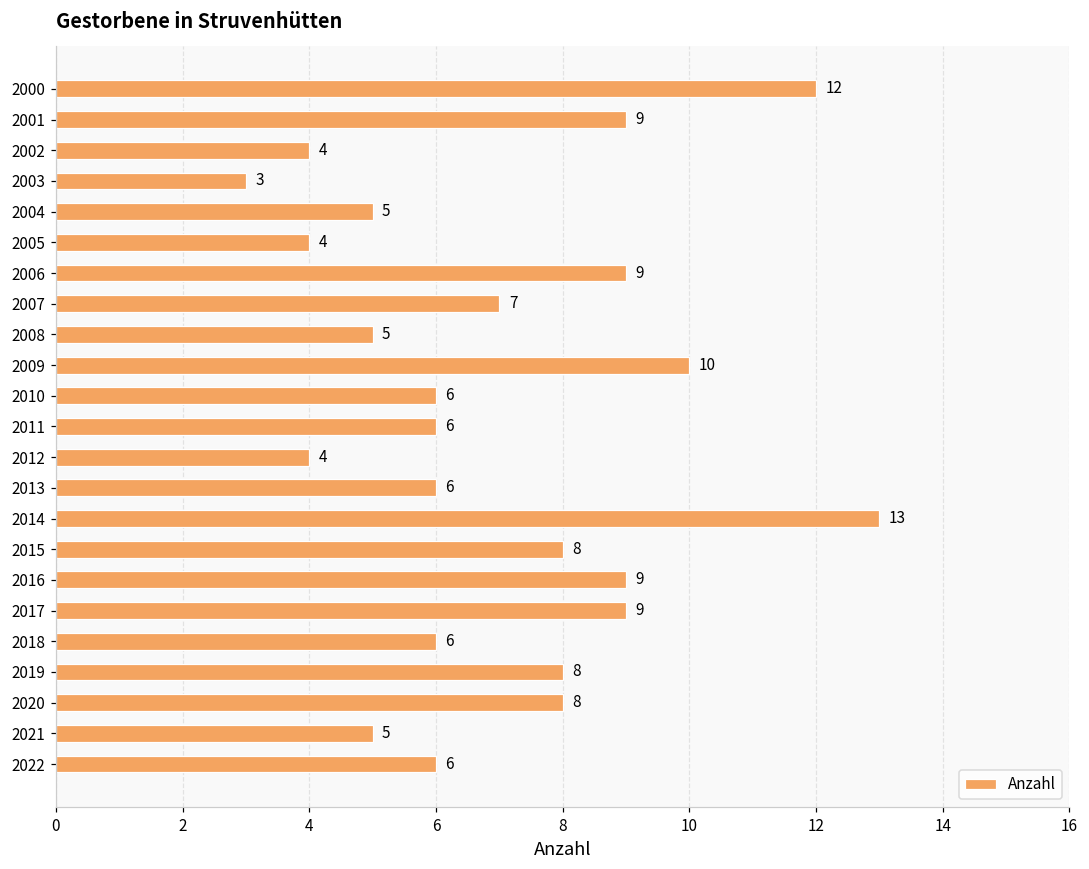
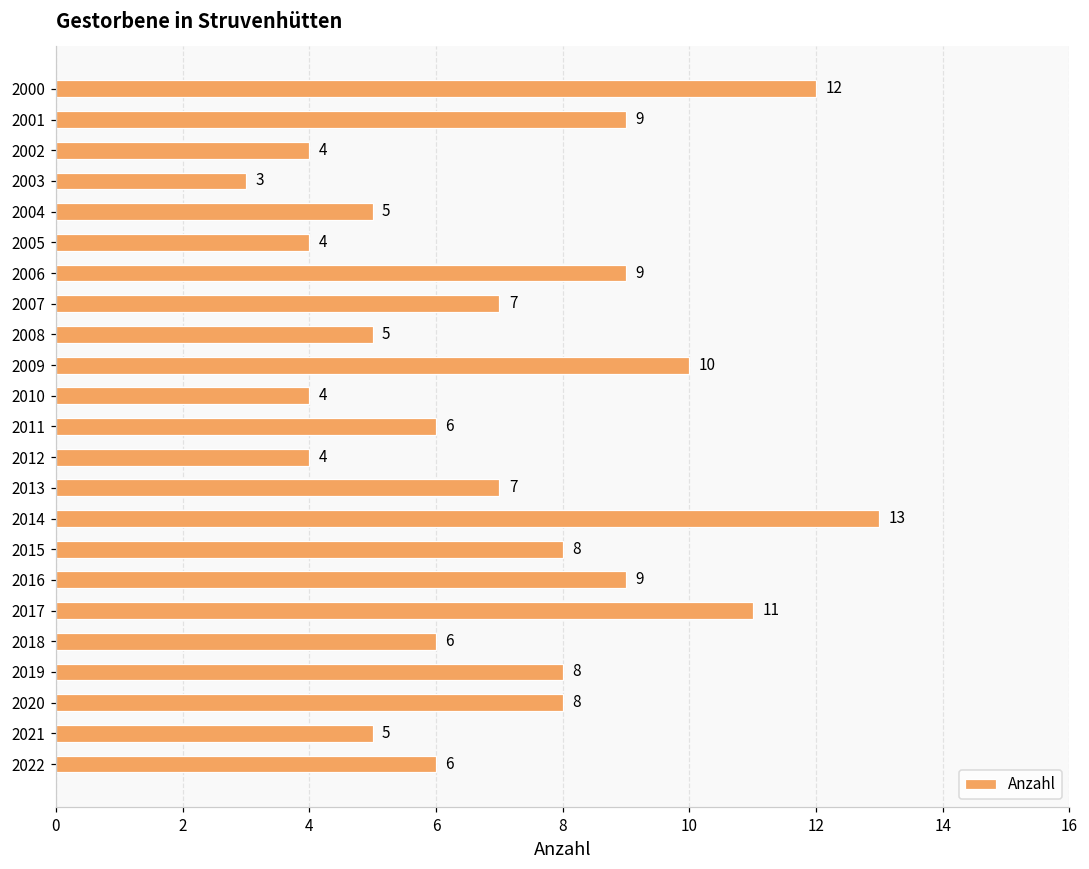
  {
    "2000": 12,
    "2001": 9,
    "2002": 4,
    "2003": 3,
    "2004": 5,
    "2005": 4,
    "2006": 9,
    "2007": 7,
    "2008": 5,
    "2009": 10,
-   "2010": 6,
+   "2010": 4,
    "2011": 6,
    "2012": 4,
-   "2013": 6,
+   "2013": 7,
    "2014": 13,
    "2015": 8,
    "2016": 9,
-   "2017": 9,
+   "2017": 11,
    "2018": 6,
    "2019": 8,
    "2020": 8,
    "2021": 5,
    "2022": 6
  }
